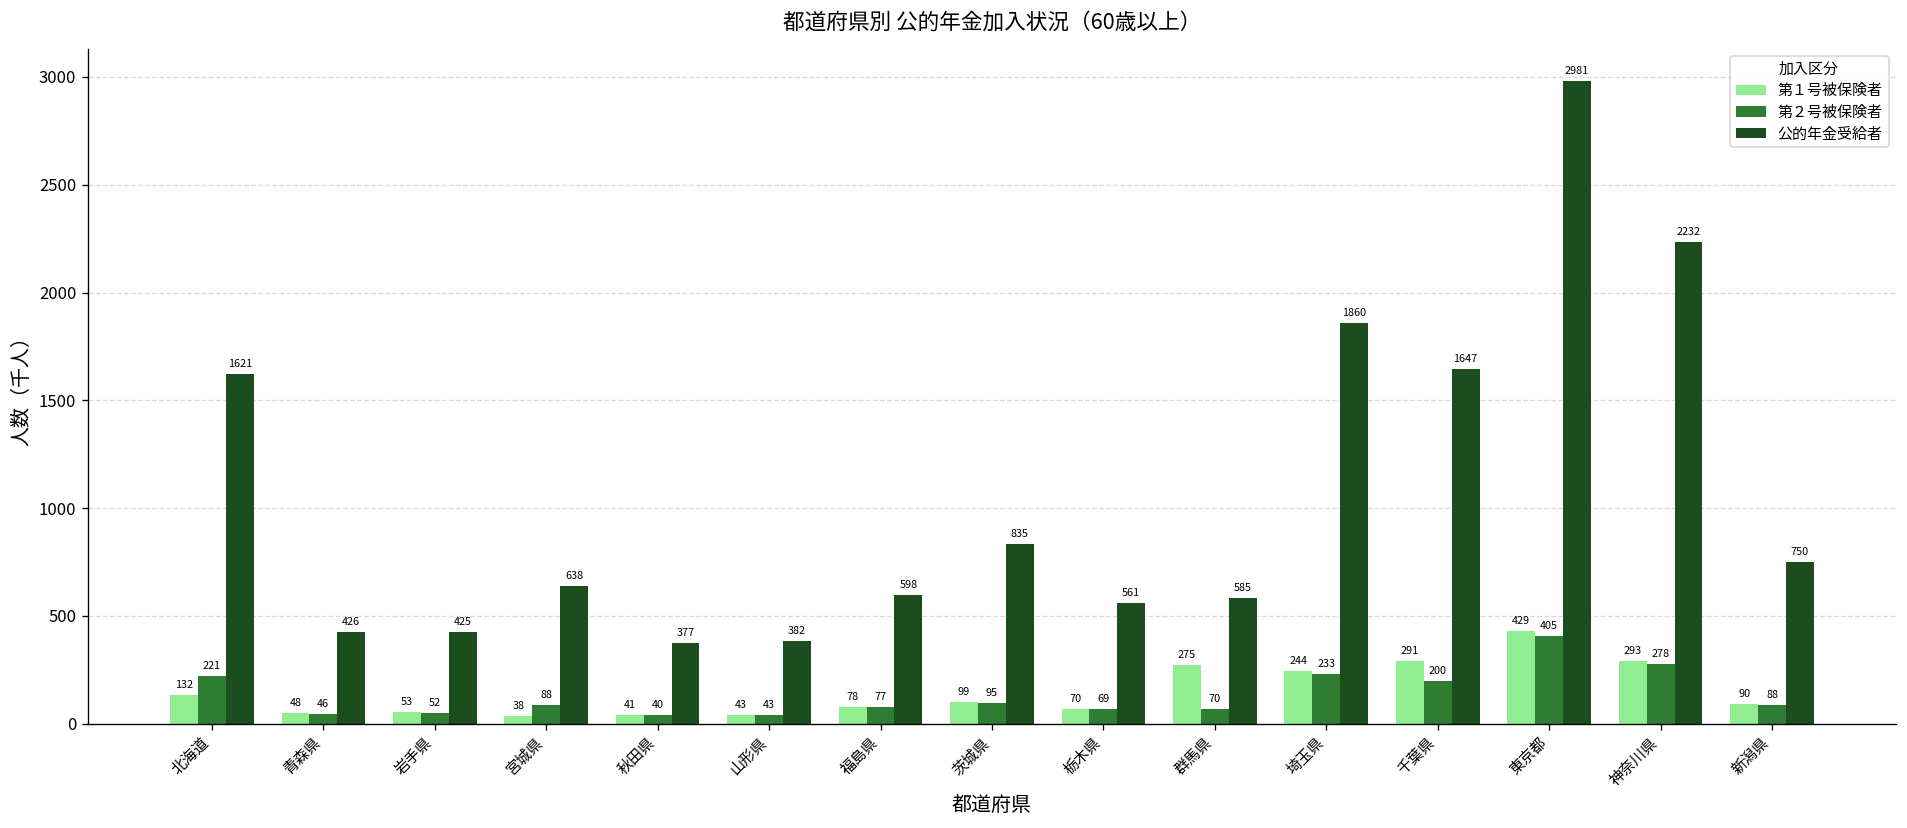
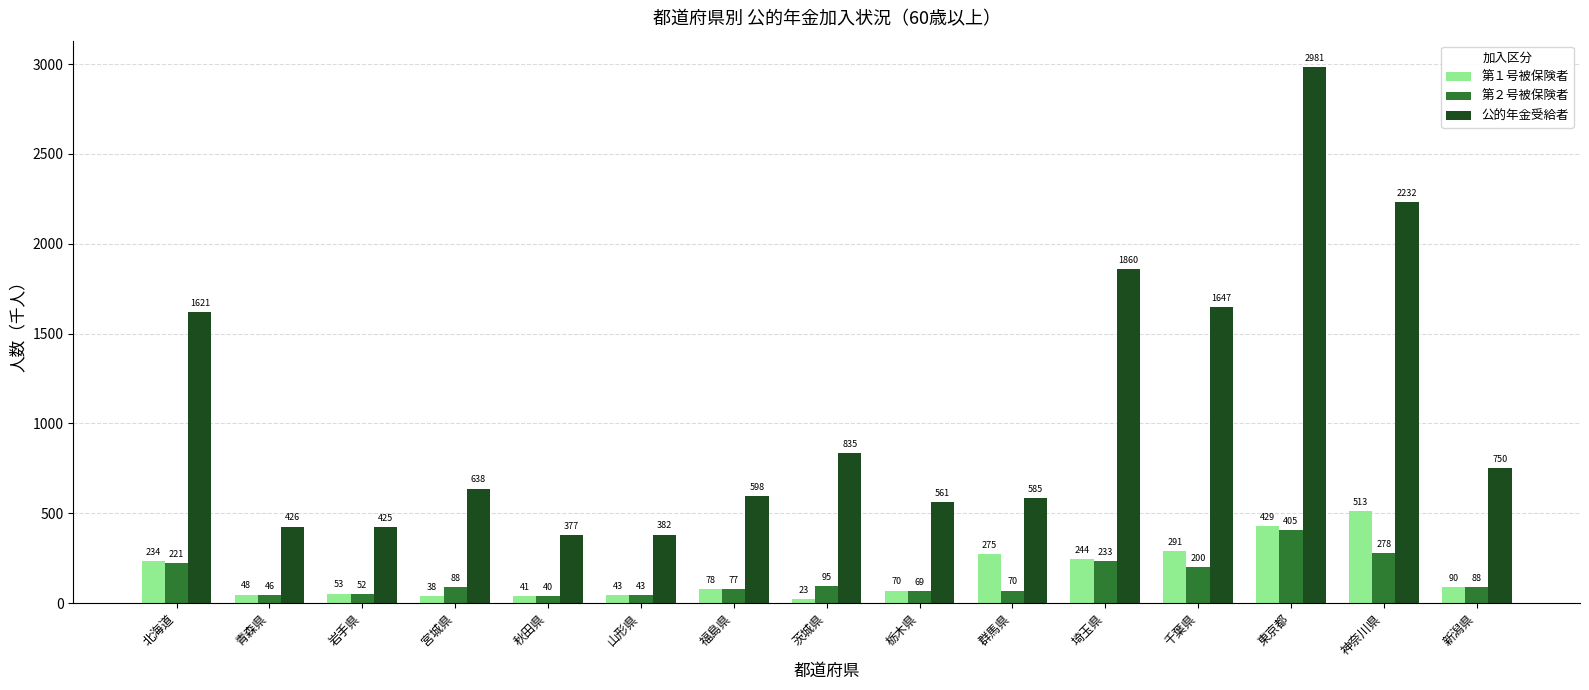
  {
    "第１号被保険者": {
-     "北海道": 132,
+     "北海道": 234,
      "青森県": 48,
      "岩手県": 53,
      "宮城県": 38,
      "秋田県": 41,
      "山形県": 43,
      "福島県": 78,
-     "茨城県": 99,
+     "茨城県": 23,
      "栃木県": 70,
      "群馬県": 275,
      "埼玉県": 244,
      "千葉県": 291,
      "東京都": 429,
-     "神奈川県": 293,
+     "神奈川県": 513,
      "新潟県": 90
    }
  }
